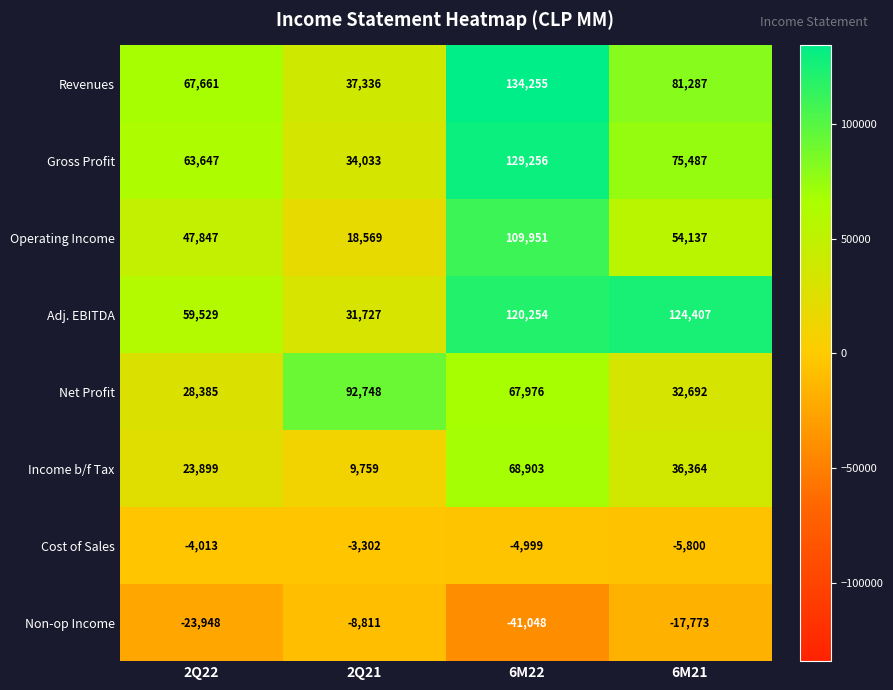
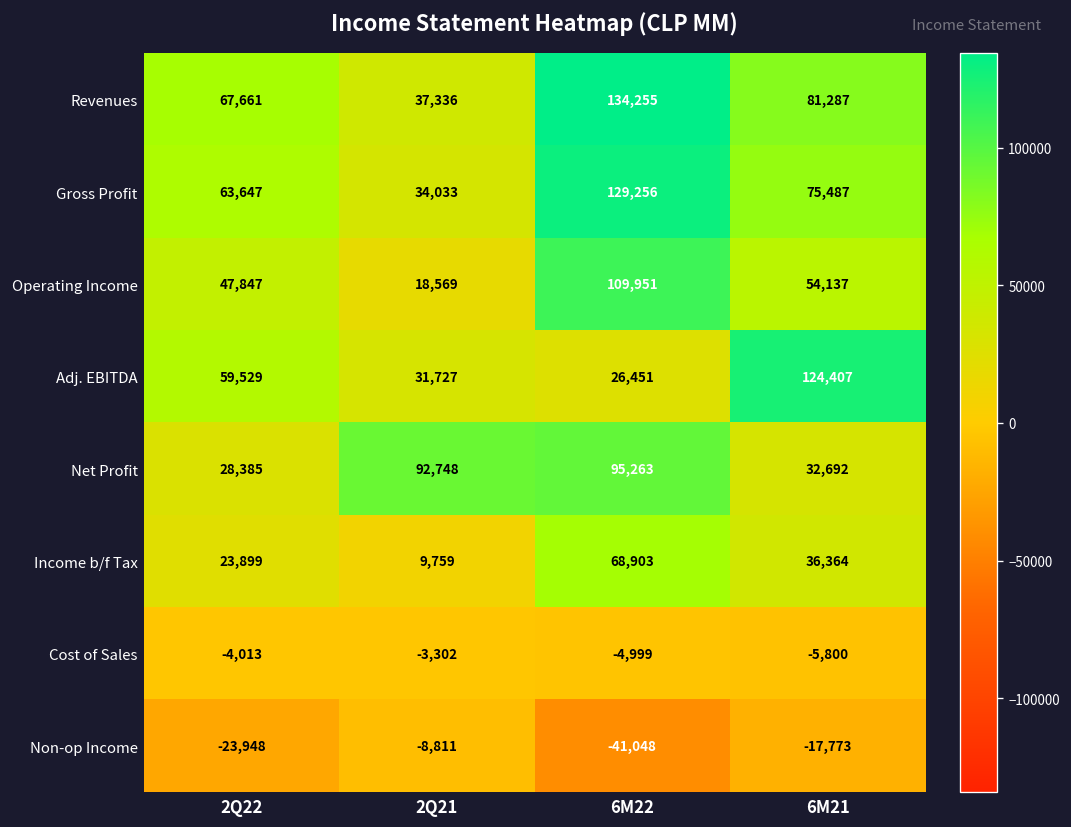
  {
    "Revenues": {
      "2Q22": "67,661",
      "2Q21": "37,336",
      "6M22": "134,255",
      "6M21": "81,287"
    },
    "Gross Profit": {
      "2Q22": "63,647",
      "2Q21": "34,033",
      "6M22": "129,256",
      "6M21": "75,487"
    },
    "Operating Income": {
      "2Q22": "47,847",
      "2Q21": "18,569",
      "6M22": "109,951",
      "6M21": "54,137"
    },
    "Adj. EBITDA": {
      "2Q22": "59,529",
      "2Q21": "31,727",
-     "6M22": "120,254",
+     "6M22": "26,451",
      "6M21": "124,407"
    },
    "Net Profit": {
      "2Q22": "28,385",
      "2Q21": "92,748",
-     "6M22": "67,976",
+     "6M22": "95,263",
      "6M21": "32,692"
    },
    "Income b/f Tax": {
      "2Q22": "23,899",
      "2Q21": "9,759",
      "6M22": "68,903",
      "6M21": "36,364"
    },
    "Cost of Sales": {
      "2Q22": "-4,013",
      "2Q21": "-3,302",
      "6M22": "-4,999",
      "6M21": "-5,800"
    },
    "Non-op Income": {
      "2Q22": "-23,948",
      "2Q21": "-8,811",
      "6M22": "-41,048",
      "6M21": "-17,773"
    }
  }
